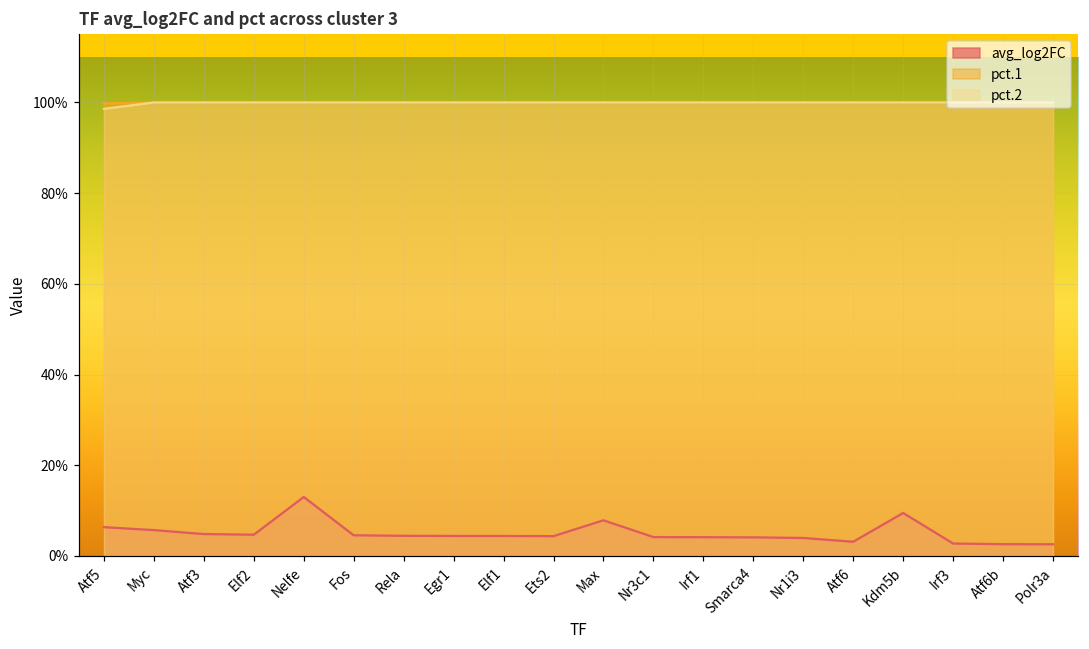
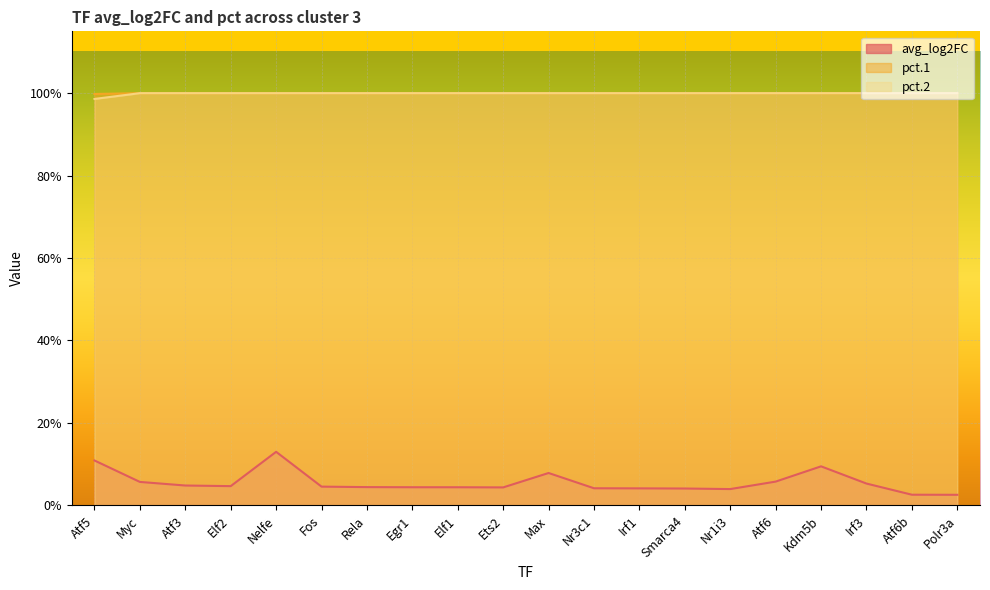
  {
    "avg_log2FC": {
-     "Atf5": "6%",
+     "Atf5": "11%",
      "Myc": "6%",
      "Atf3": "5%",
      "Elf2": "5%",
      "Nelfe": "13%",
      "Fos": "5%",
      "Rela": "4%",
      "Egr1": "4%",
      "Elf1": "4%",
      "Ets2": "4%",
      "Max": "8%",
      "Nr3c1": "4%",
      "Irf1": "4%",
      "Smarca4": "4%",
      "Nr1i3": "4%",
-     "Atf6": "3%",
+     "Atf6": "6%",
      "Kdm5b": "9%",
-     "Irf3": "3%",
+     "Irf3": "5%",
      "Atf6b": "3%",
      "Polr3a": "3%"
    }
  }
